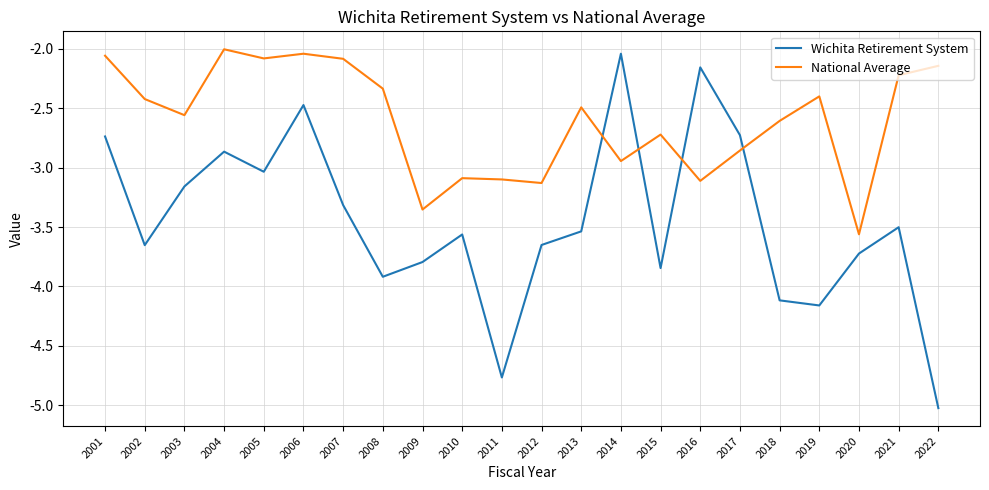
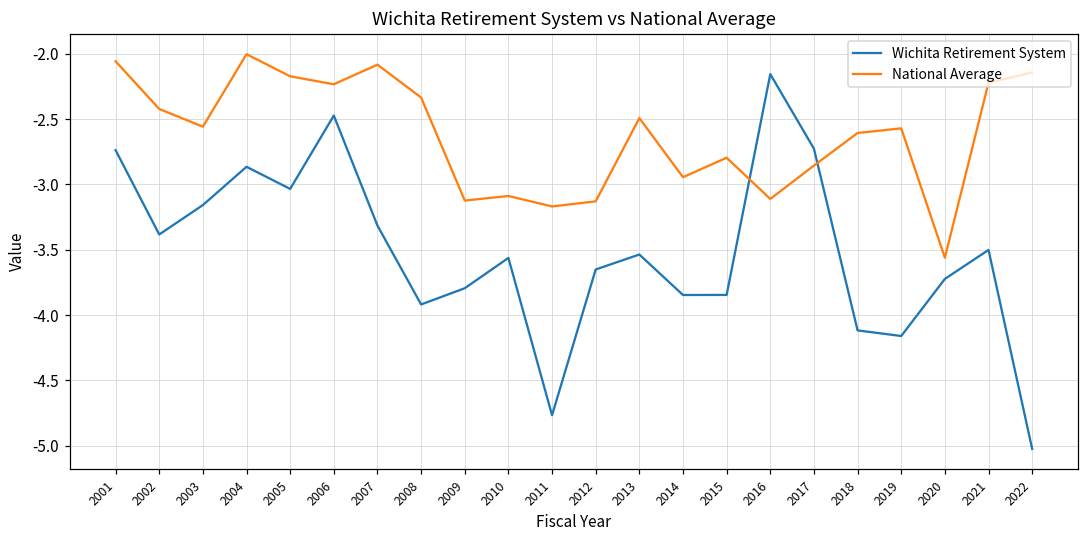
  {
    "Wichita Retirement System": {
      "2001": -2.74,
-     "2002": -3.65,
+     "2002": -3.38,
      "2003": -3.16,
      "2004": -2.87,
      "2005": -3.03,
      "2006": -2.47,
      "2007": -3.32,
      "2008": -3.92,
      "2009": -3.79,
      "2010": -3.56,
      "2011": -4.77,
      "2012": -3.65,
      "2013": -3.54,
-     "2014": -2.04,
+     "2014": -3.85,
      "2015": -3.85,
      "2016": -2.16,
      "2017": -2.73,
      "2018": -4.12,
      "2019": -4.16,
      "2020": -3.72,
      "2021": -3.50,
      "2022": -5.02
    },
    "National Average": {
      "2001": -2.06,
      "2002": -2.42,
      "2003": -2.56,
      "2004": -2.00,
-     "2005": -2.08,
-     "2006": -2.04,
+     "2005": -2.17,
+     "2006": -2.23,
      "2007": -2.08,
      "2008": -2.34,
-     "2009": -3.35,
+     "2009": -3.12,
      "2010": -3.09,
-     "2011": -3.10,
+     "2011": -3.17,
      "2012": -3.13,
      "2013": -2.49,
      "2014": -2.94,
-     "2015": -2.72,
+     "2015": -2.80,
      "2016": -3.11,
      "2017": -2.86,
      "2018": -2.61,
-     "2019": -2.40,
+     "2019": -2.57,
      "2020": -3.56
    }
  }
